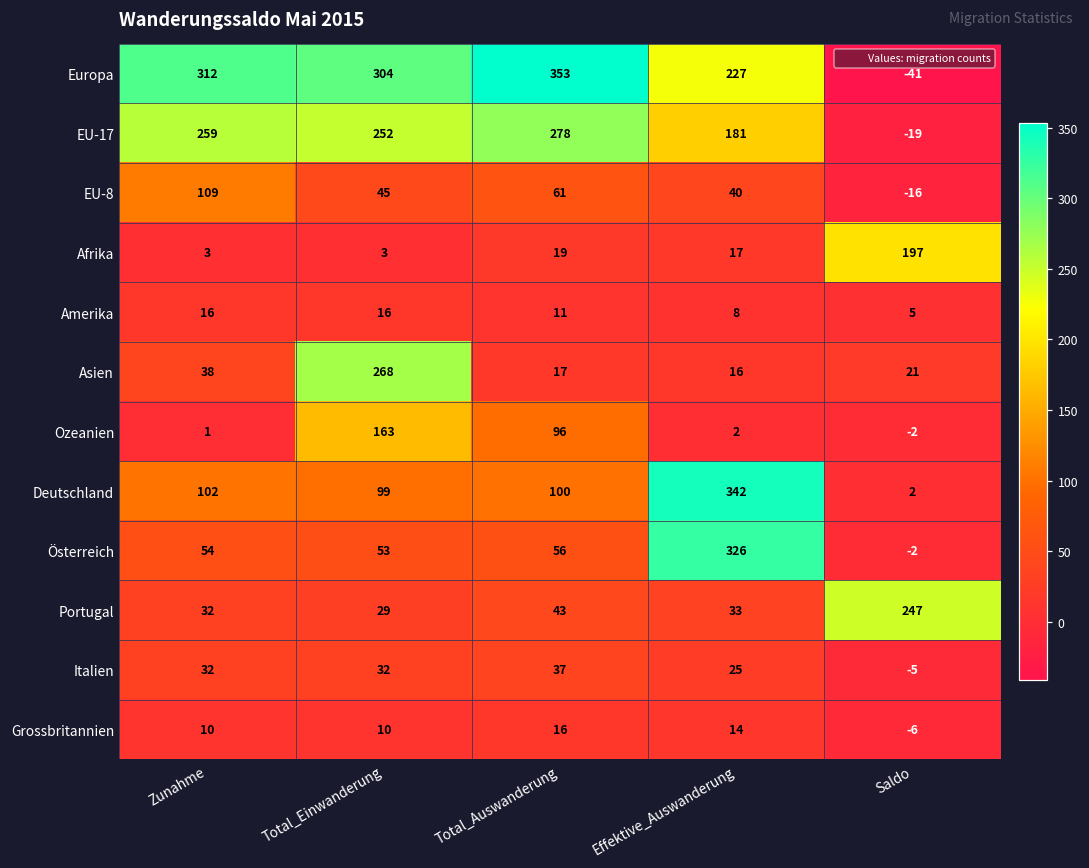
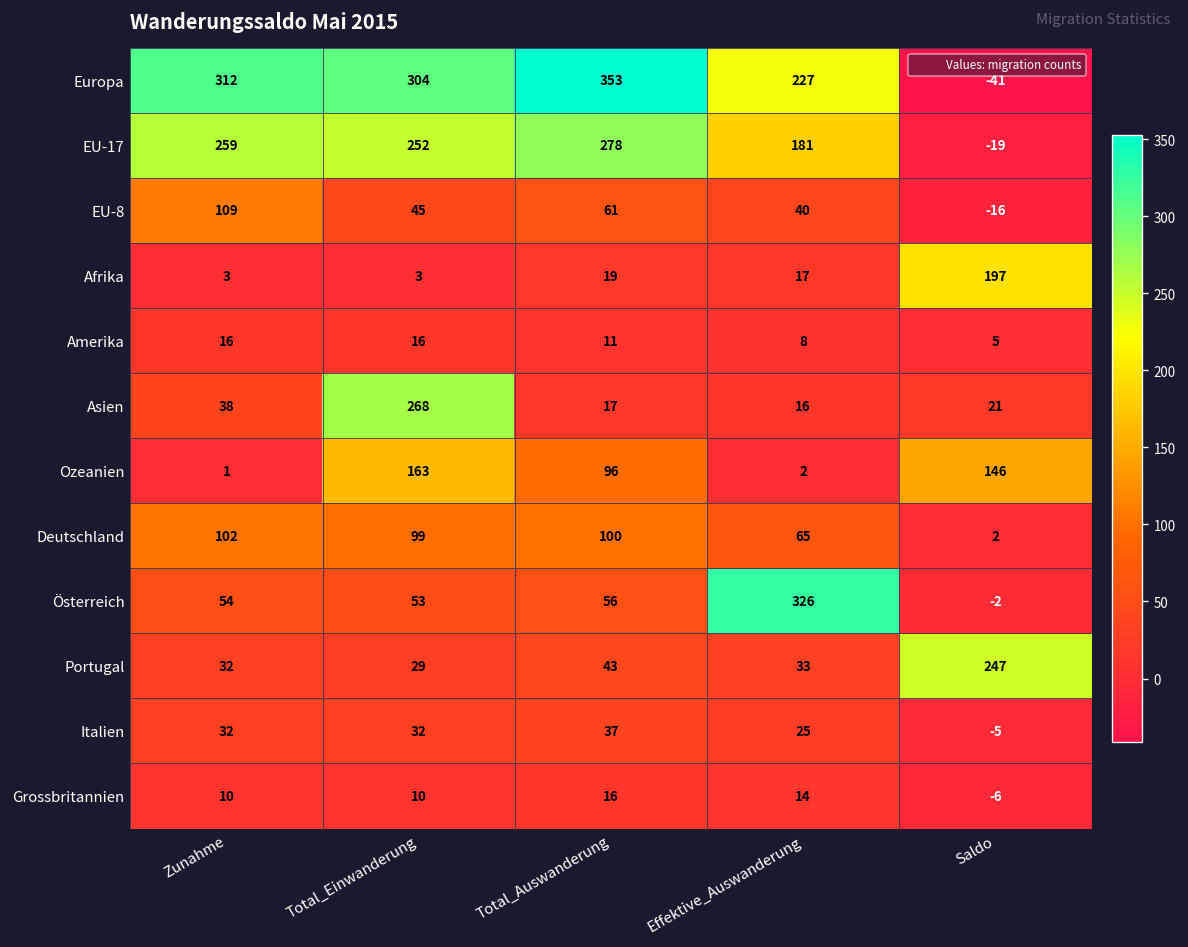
  {
    "Europa": {
      "Zunahme": 312,
      "Total_Einwanderung": 304,
      "Total_Auswanderung": 353,
      "Effektive_Auswanderung": 227
    },
    "EU-17": {
      "Zunahme": 259,
      "Total_Einwanderung": 252,
      "Total_Auswanderung": 278,
      "Effektive_Auswanderung": 181,
      "Saldo": -19
    },
    "EU-8": {
      "Zunahme": 109,
      "Total_Einwanderung": 45,
      "Total_Auswanderung": 61,
      "Effektive_Auswanderung": 40,
      "Saldo": -16
    },
    "Afrika": {
      "Zunahme": 3,
      "Total_Einwanderung": 3,
      "Total_Auswanderung": 19,
      "Effektive_Auswanderung": 17,
      "Saldo": 197
    },
    "Amerika": {
      "Zunahme": 16,
      "Total_Einwanderung": 16,
      "Total_Auswanderung": 11,
      "Effektive_Auswanderung": 8,
      "Saldo": 5
    },
    "Asien": {
      "Zunahme": 38,
      "Total_Einwanderung": 268,
      "Total_Auswanderung": 17,
      "Effektive_Auswanderung": 16,
      "Saldo": 21
    },
    "Ozeanien": {
      "Zunahme": 1,
      "Total_Einwanderung": 163,
      "Total_Auswanderung": 96,
      "Effektive_Auswanderung": 2,
-     "Saldo": -2
+     "Saldo": 146
    },
    "Deutschland": {
      "Zunahme": 102,
      "Total_Einwanderung": 99,
      "Total_Auswanderung": 100,
-     "Effektive_Auswanderung": 342,
+     "Effektive_Auswanderung": 65,
      "Saldo": 2
    },
    "Österreich": {
      "Zunahme": 54,
      "Total_Einwanderung": 53,
      "Total_Auswanderung": 56,
      "Effektive_Auswanderung": 326,
      "Saldo": -2
    },
    "Portugal": {
      "Zunahme": 32,
      "Total_Einwanderung": 29,
      "Total_Auswanderung": 43,
      "Effektive_Auswanderung": 33,
      "Saldo": 247
    },
    "Italien": {
      "Zunahme": 32,
      "Total_Einwanderung": 32,
      "Total_Auswanderung": 37,
      "Effektive_Auswanderung": 25,
      "Saldo": -5
    },
    "Grossbritannien": {
      "Zunahme": 10,
      "Total_Einwanderung": 10,
      "Total_Auswanderung": 16,
      "Effektive_Auswanderung": 14,
      "Saldo": -6
    }
  }
